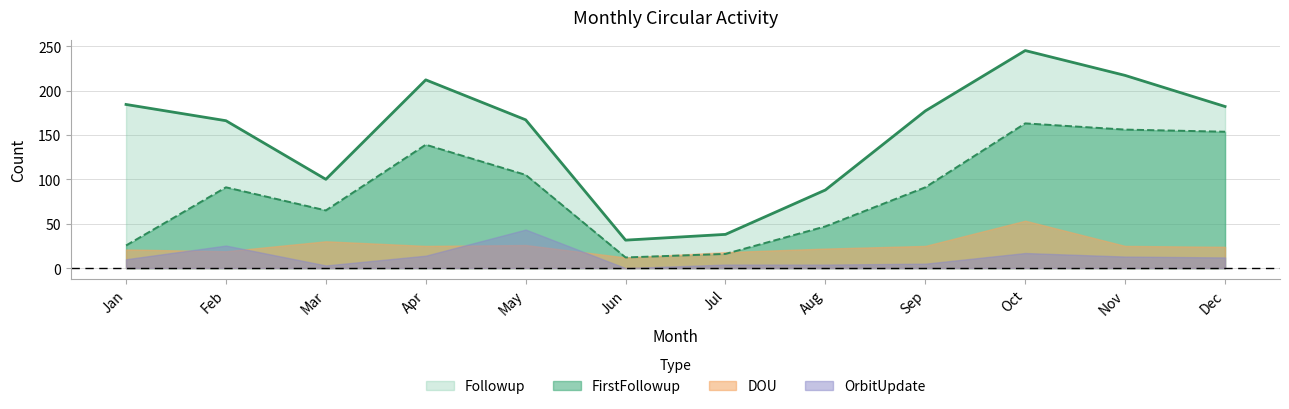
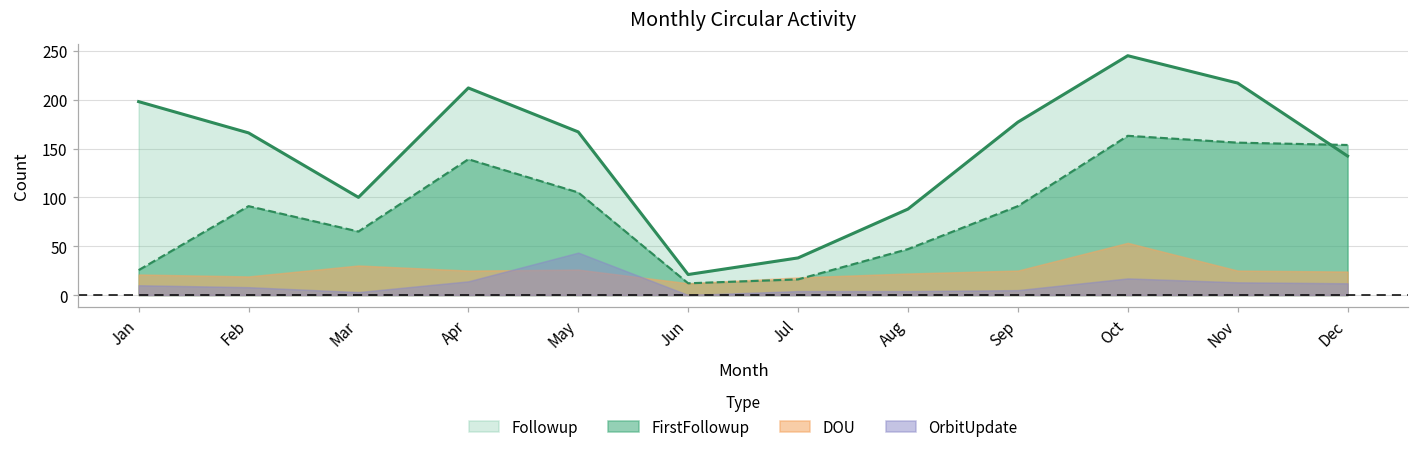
  {
    "Followup": {
-     "Jan": 180,
+     "Jan": 200,
      "Feb": 170,
      "Mar": 100,
      "Apr": 210,
      "May": 170,
-     "Jun": 30,
+     "Jun": 20,
      "Jul": 40,
      "Aug": 90,
      "Sep": 180,
      "Oct": 250,
      "Nov": 220,
-     "Dec": 180
+     "Dec": 140
    },
    "FirstFollowup": {
      "Jan": 30,
      "Feb": 90,
      "Mar": 70,
      "Apr": 140,
      "May": 110,
      "Aug": 50,
      "Sep": 90,
      "Oct": 160,
      "Nov": 160,
      "Dec": 150
    },
    "DOU": {
      "Jan": 20,
      "Feb": 20,
      "Mar": 30,
      "Apr": 30,
      "May": 30,
      "Aug": 20,
      "Sep": 30,
      "Oct": 50,
      "Nov": 30,
      "Dec": 20
    },
    "OrbitUpdate": {
      "Jan": 10,
-     "Feb": 30,
+     "Feb": 10,
      "Mar": 0,
      "Apr": 10,
      "May": 40,
      "Jun": 0,
      "Jul": 0,
      "Aug": 0,
      "Sep": 10,
      "Oct": 20,
      "Nov": 10,
      "Dec": 10
    }
  }
